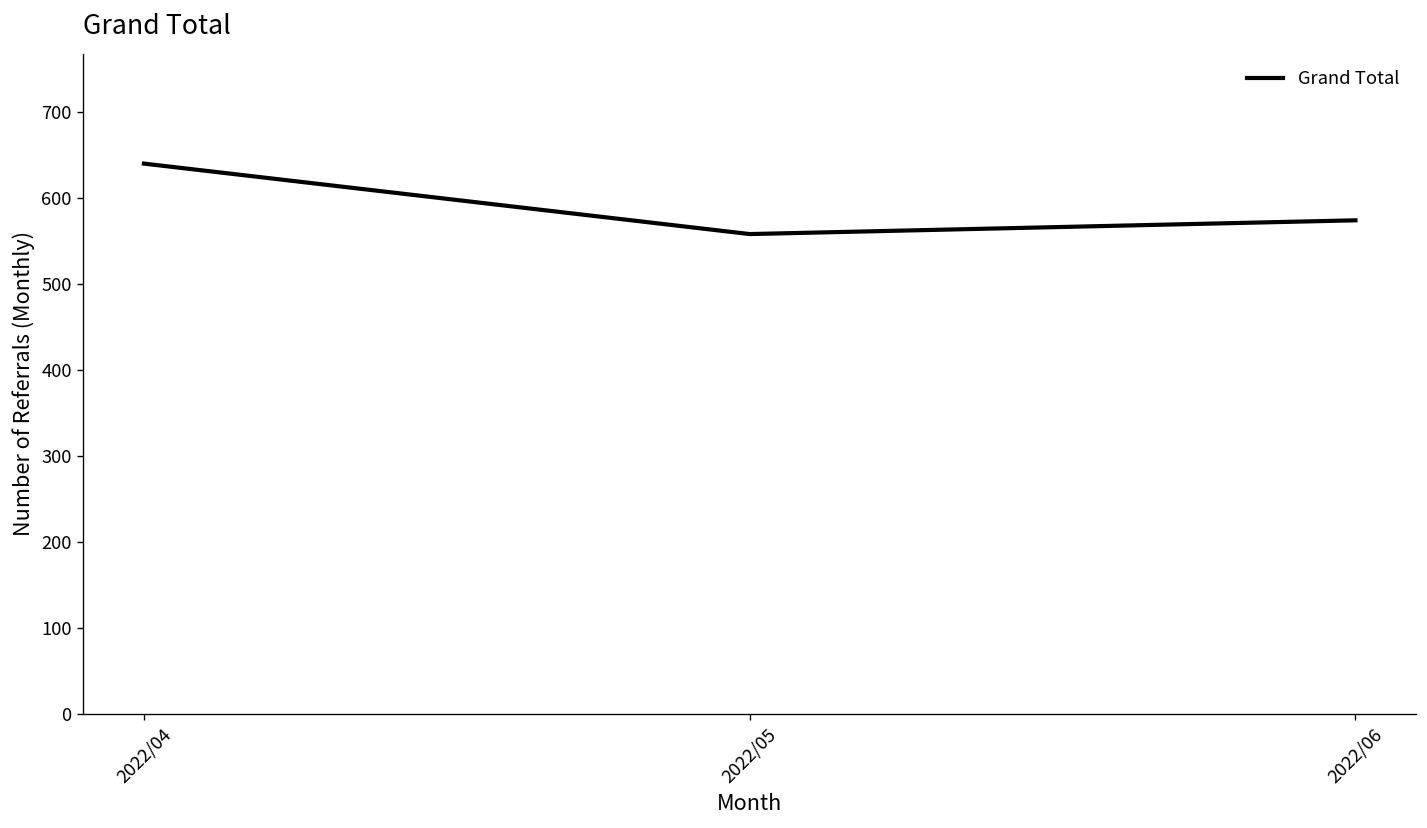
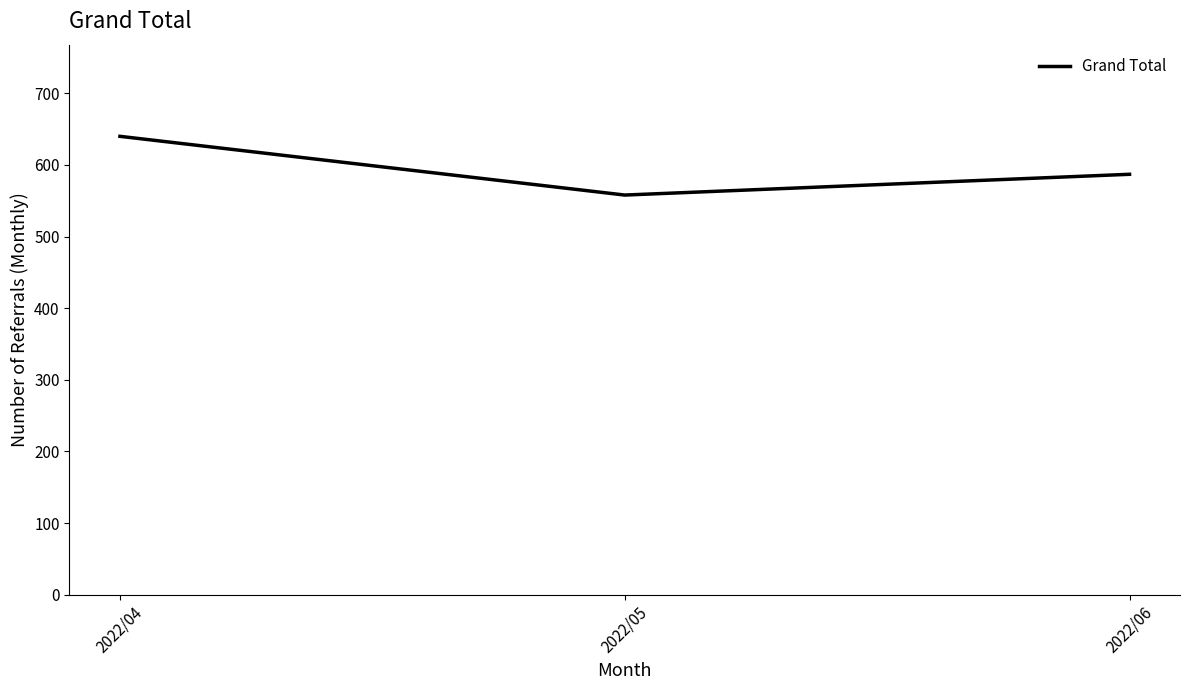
  {
    "2022/04": 640,
    "2022/05": 560,
-   "2022/06": 570
+   "2022/06": 590
  }
